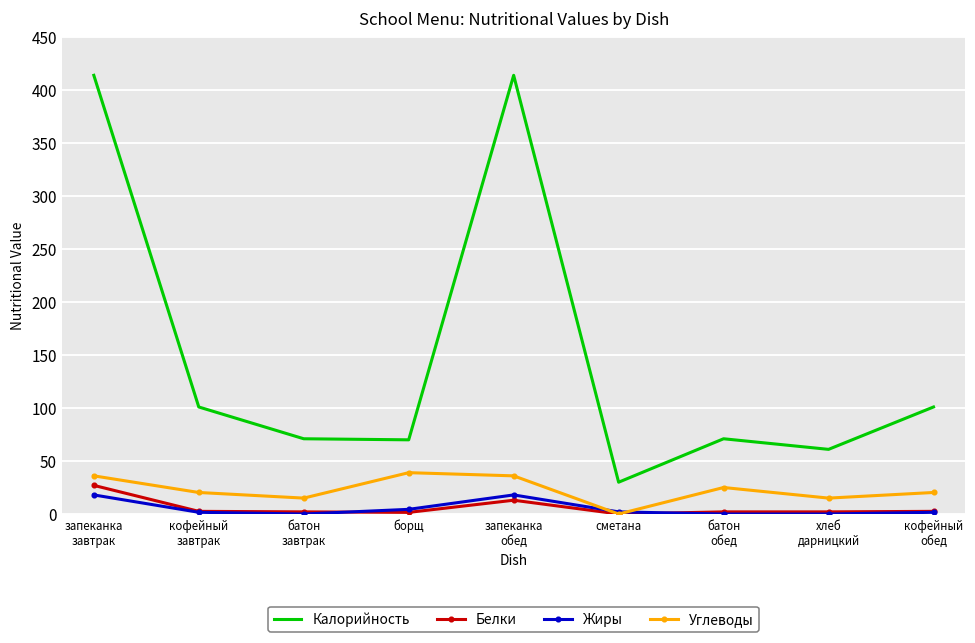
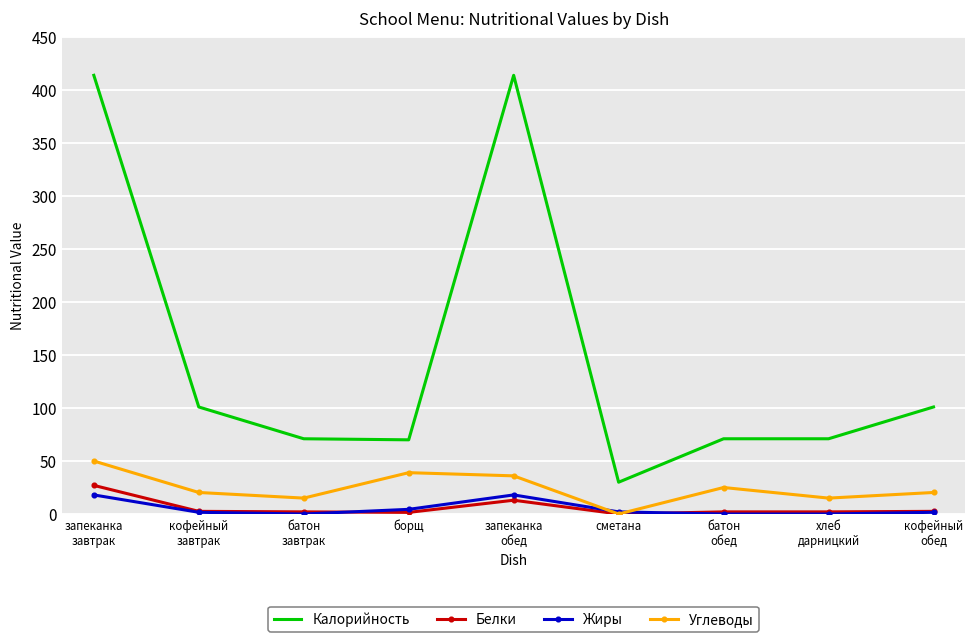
  {
    "Калорийность": {
      "запеканка завтрак": 410,
      "кофейный завтрак": 100,
      "батон завтрак": 70,
      "борщ": 70,
      "запеканка обед": 410,
      "сметана": 30,
      "батон обед": 70,
-     "хлеб дарницкий": 60,
+     "хлеб дарницкий": 70,
      "кофейный обед": 100
    },
    "Белки": {
      "запеканка завтрак": 30,
      "борщ": 0,
      "запеканка обед": 10
    },
    "Жиры": {
      "запеканка завтрак": 20,
      "борщ": 0,
      "запеканка обед": 20
    },
    "Углеводы": {
-     "запеканка завтрак": 40,
+     "запеканка завтрак": 50,
      "кофейный завтрак": 20,
      "батон завтрак": 20,
      "борщ": 40,
      "запеканка обед": 40,
      "батон обед": 30,
      "хлеб дарницкий": 20,
      "кофейный обед": 20
    }
  }
